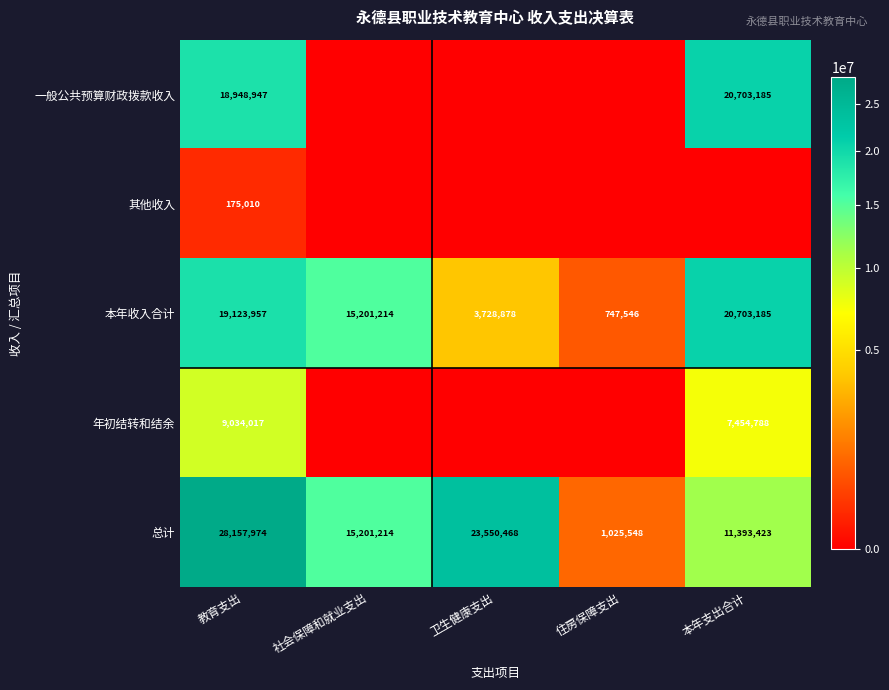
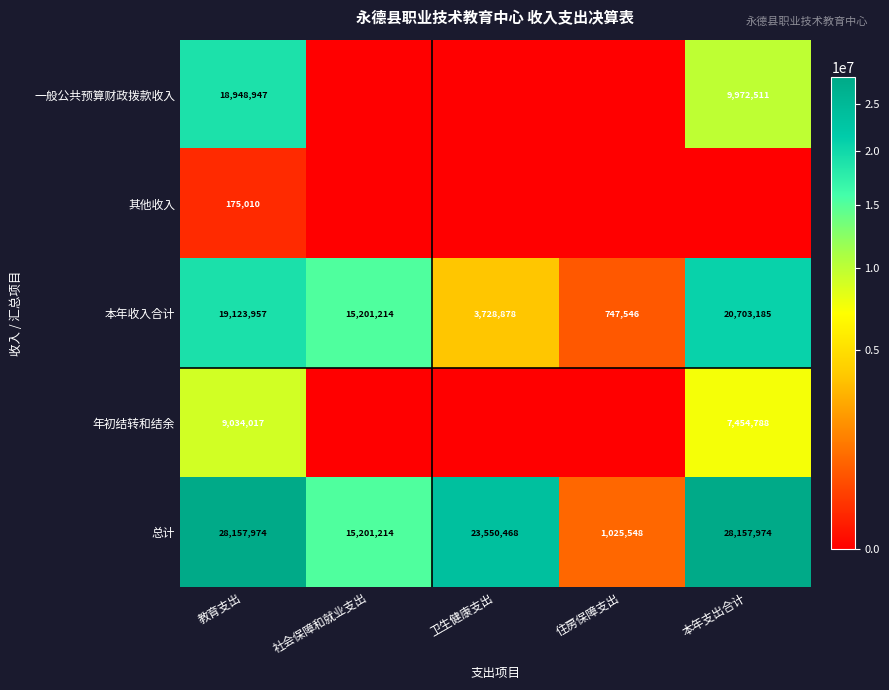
  {
    "一般公共预算财政拨款收入": {
      "教育支出": "18,948,947",
-     "本年支出合计": "20,703,185"
+     "本年支出合计": "9,972,511"
    },
    "其他收入": {
      "教育支出": "175,010"
    },
    "本年收入合计": {
      "教育支出": "19,123,957",
      "社会保障和就业支出": "15,201,214",
      "卫生健康支出": "3,728,878",
      "住房保障支出": "747,546",
      "本年支出合计": "20,703,185"
    },
    "年初结转和结余": {
      "教育支出": "9,034,017",
      "本年支出合计": "7,454,788"
    },
    "总计": {
      "教育支出": "28,157,974",
      "社会保障和就业支出": "15,201,214",
      "卫生健康支出": "23,550,468",
      "住房保障支出": "1,025,548",
-     "本年支出合计": "11,393,423"
+     "本年支出合计": "28,157,974"
    }
  }
